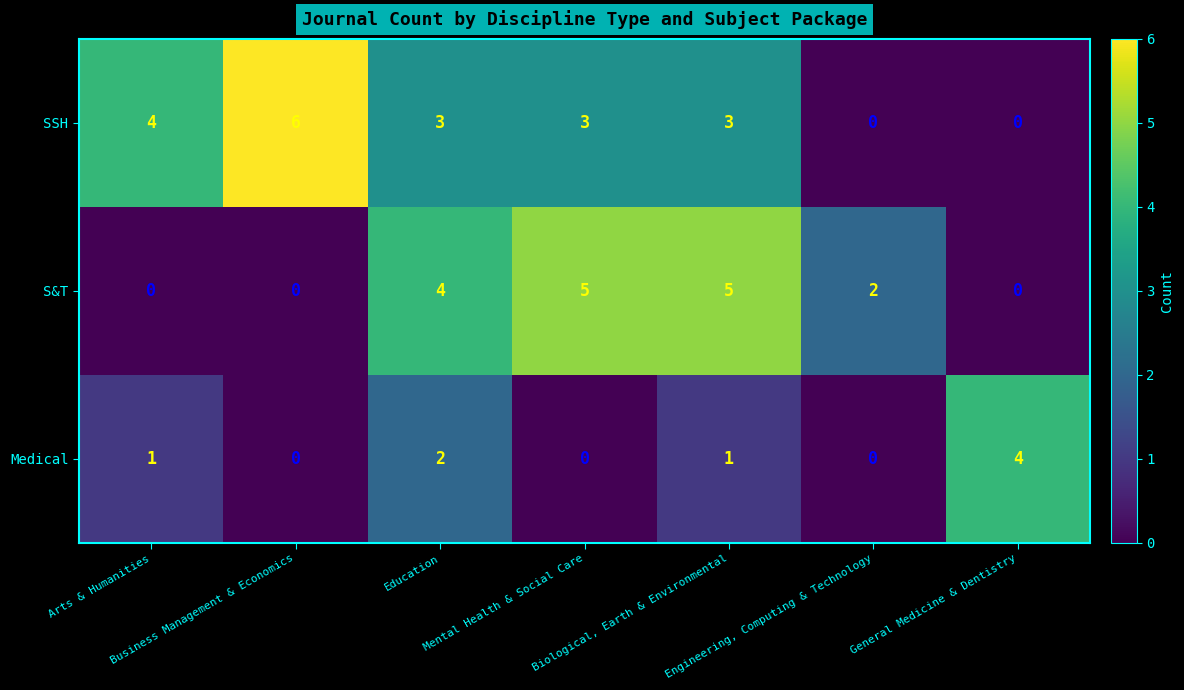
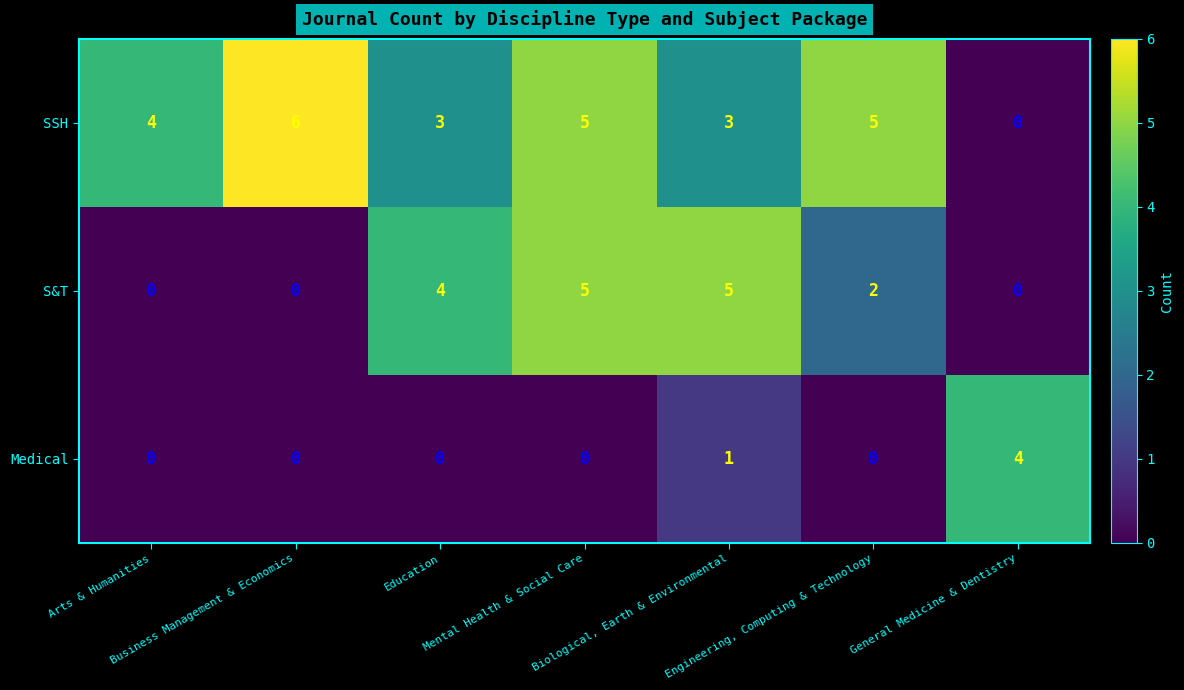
  {
    "SSH": {
      "Arts & Humanities": 4,
      "Education": 3,
-     "Mental Health & Social Care": 3,
+     "Mental Health & Social Care": 5,
      "Biological, Earth & Environmental": 3,
-     "Engineering, Computing & Technology": 0,
+     "Engineering, Computing & Technology": 5,
      "General Medicine & Dentistry": 0
    },
    "S&T": {
      "Arts & Humanities": 0,
      "Business Management & Economics": 0,
      "Education": 4,
      "Mental Health & Social Care": 5,
      "Biological, Earth & Environmental": 5,
      "Engineering, Computing & Technology": 2,
      "General Medicine & Dentistry": 0
    },
    "Medical": {
-     "Arts & Humanities": 1,
+     "Arts & Humanities": 0,
      "Business Management & Economics": 0,
-     "Education": 2,
+     "Education": 0,
      "Mental Health & Social Care": 0,
      "Biological, Earth & Environmental": 1,
      "Engineering, Computing & Technology": 0,
      "General Medicine & Dentistry": 4
    }
  }
